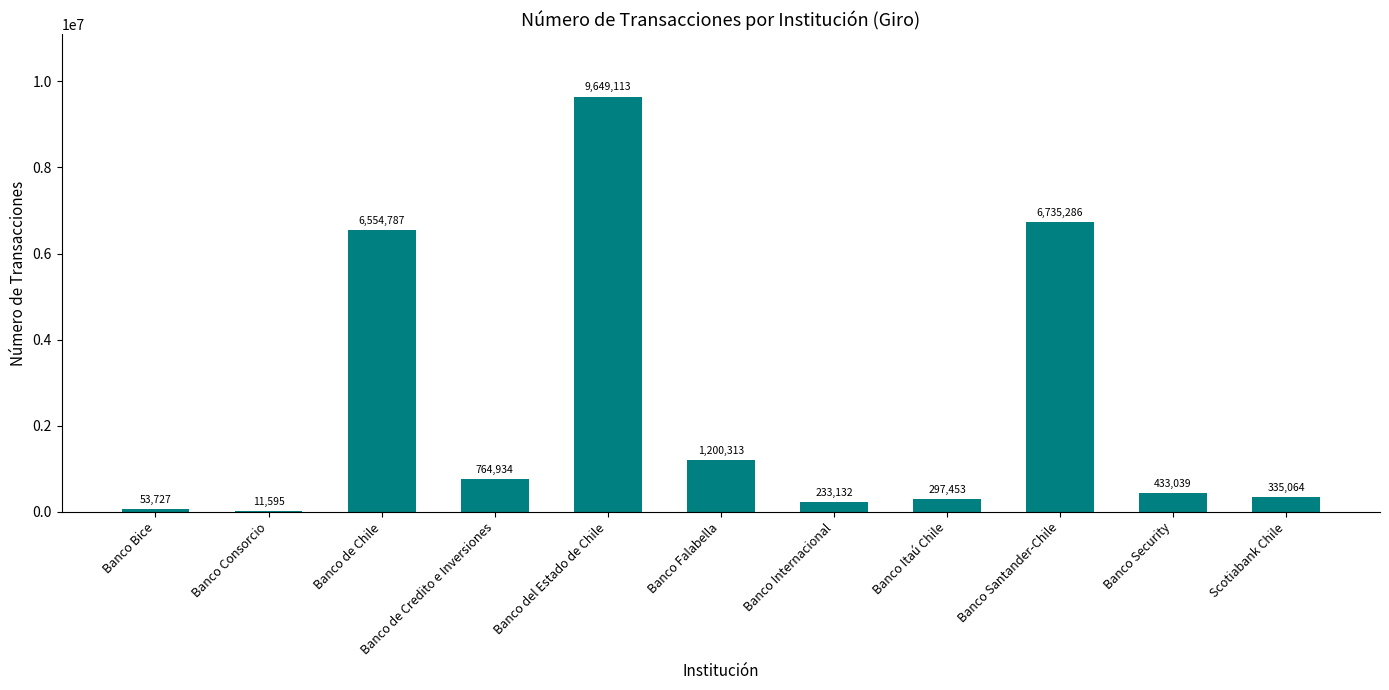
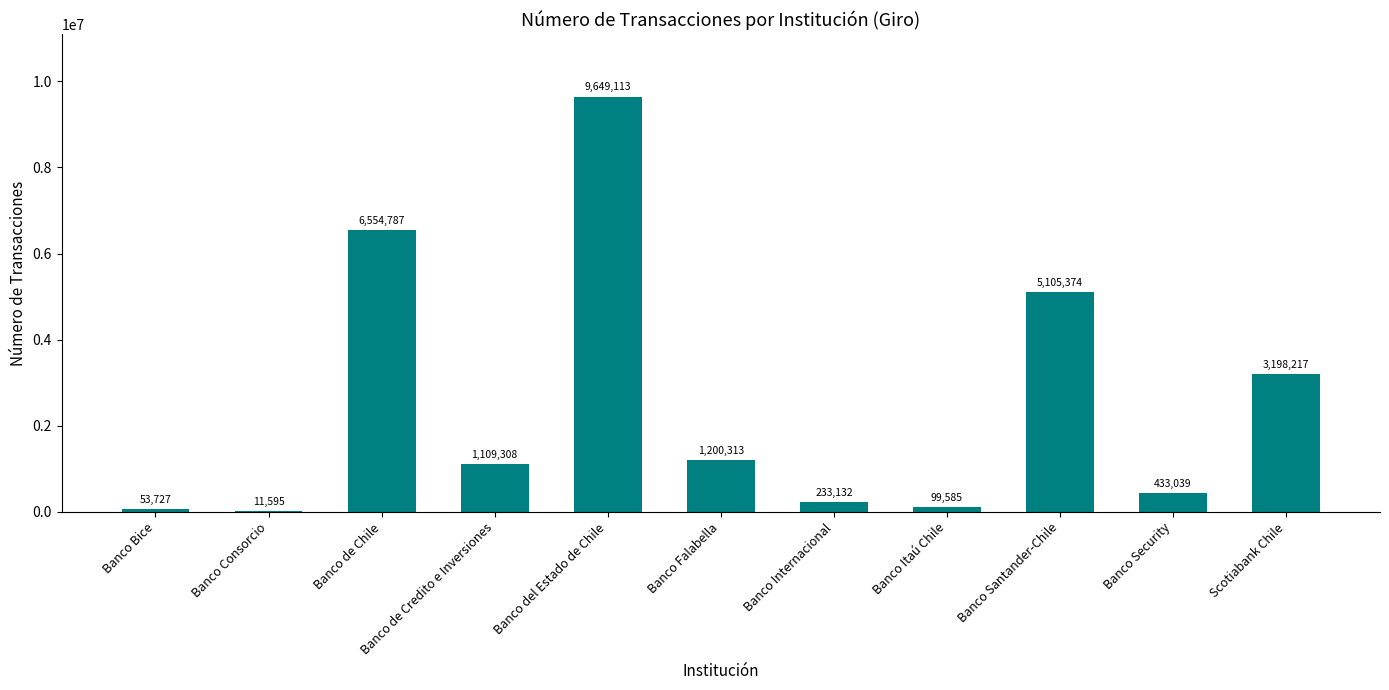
  {
    "Banco Bice": "53,727",
    "Banco Consorcio": "11,595",
    "Banco de Chile": "6,554,787",
-   "Banco de Credito e Inversiones": "764,934",
+   "Banco de Credito e Inversiones": "1,109,308",
    "Banco del Estado de Chile": "9,649,113",
    "Banco Falabella": "1,200,313",
    "Banco Internacional": "233,132",
-   "Banco Itaú Chile": "297,453",
-   "Banco Santander-Chile": "6,735,286",
+   "Banco Itaú Chile": "99,585",
+   "Banco Santander-Chile": "5,105,374",
    "Banco Security": "433,039",
-   "Scotiabank Chile": "335,064"
+   "Scotiabank Chile": "3,198,217"
  }
